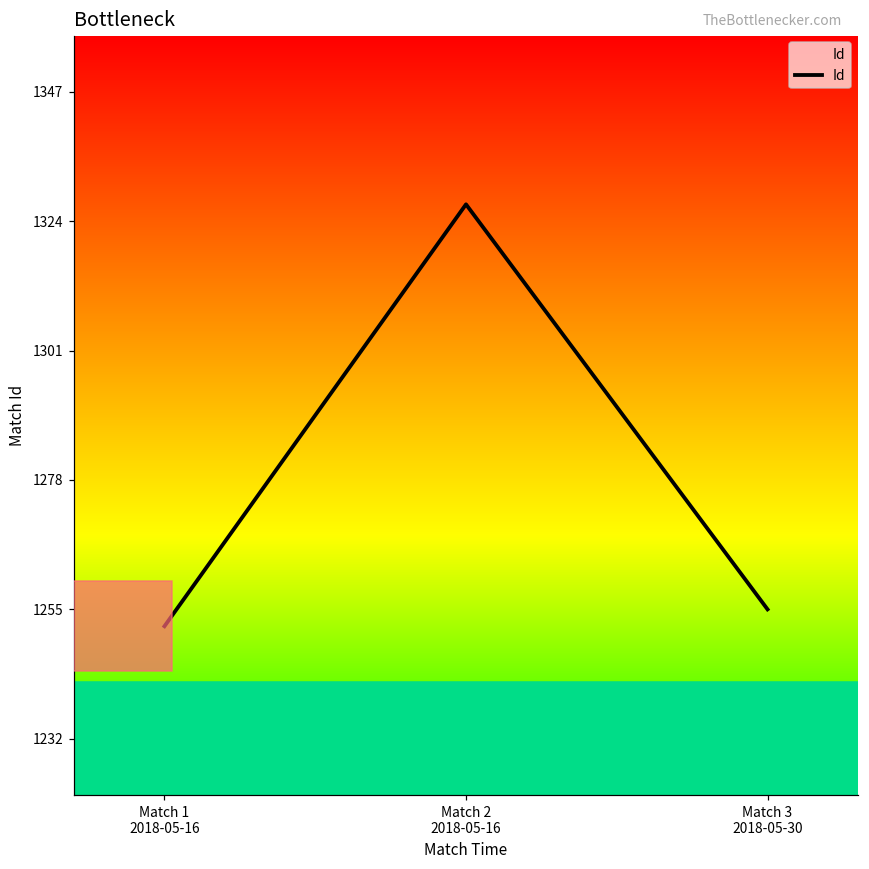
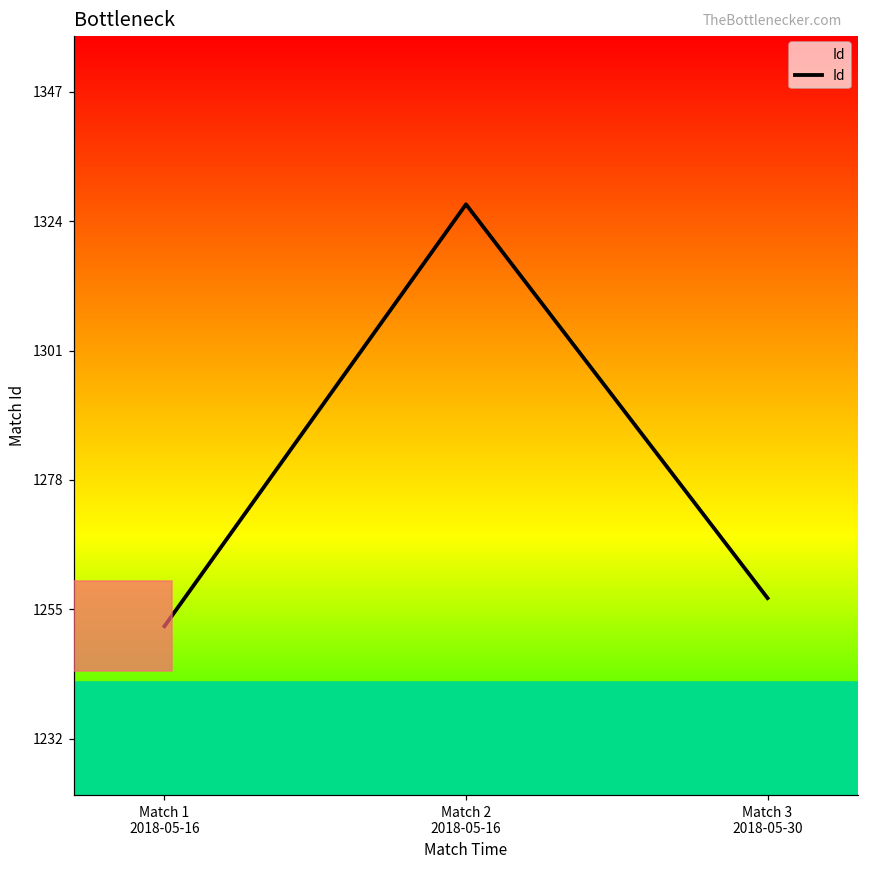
  {
    "Match 2 2018-05-16": 1327,
-   "Match 3 2018-05-30": 1255
+   "Match 3 2018-05-30": 1257
  }
